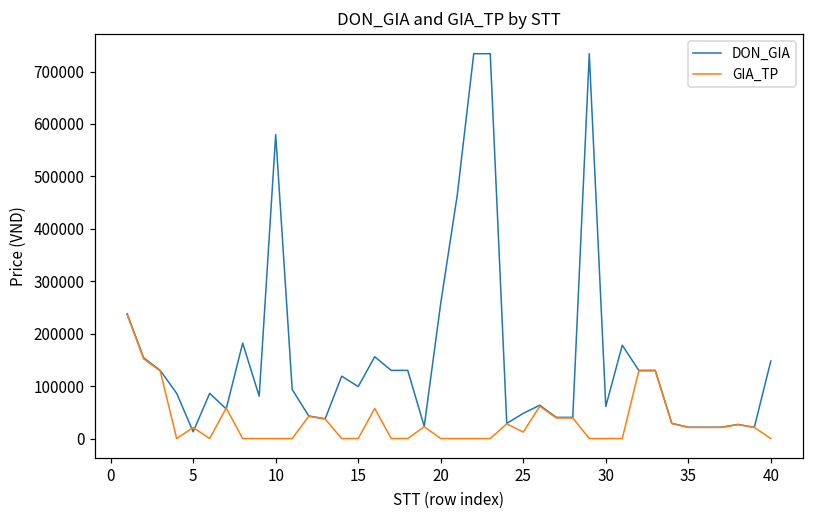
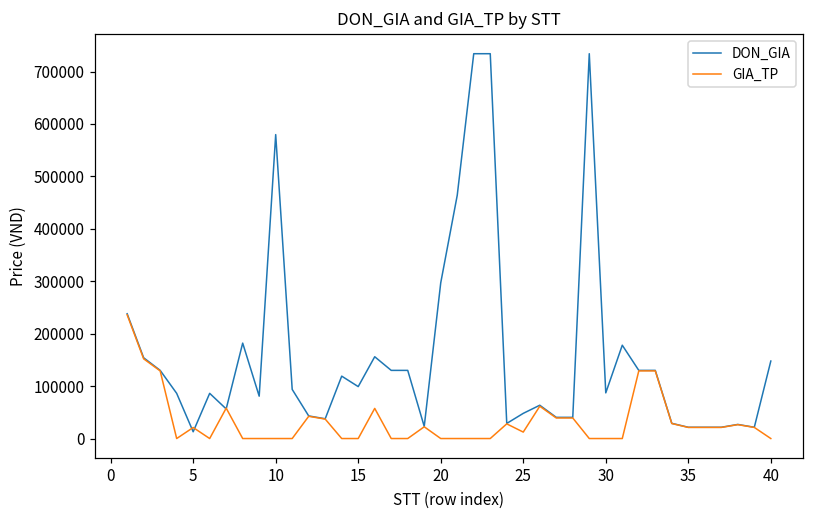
  {
    "DON_GIA": {
      "5": 10000,
      "10": 580000,
      "15": 100000,
-     "20": 260000,
+     "20": 300000,
      "25": 50000,
-     "30": 60000,
+     "30": 90000,
      "40": 150000
    },
    "GIA_TP": {
      "5": 20000,
      "10": 0,
      "15": 0,
      "20": 0,
      "25": 10000,
      "30": 0,
      "40": 0
    }
  }
